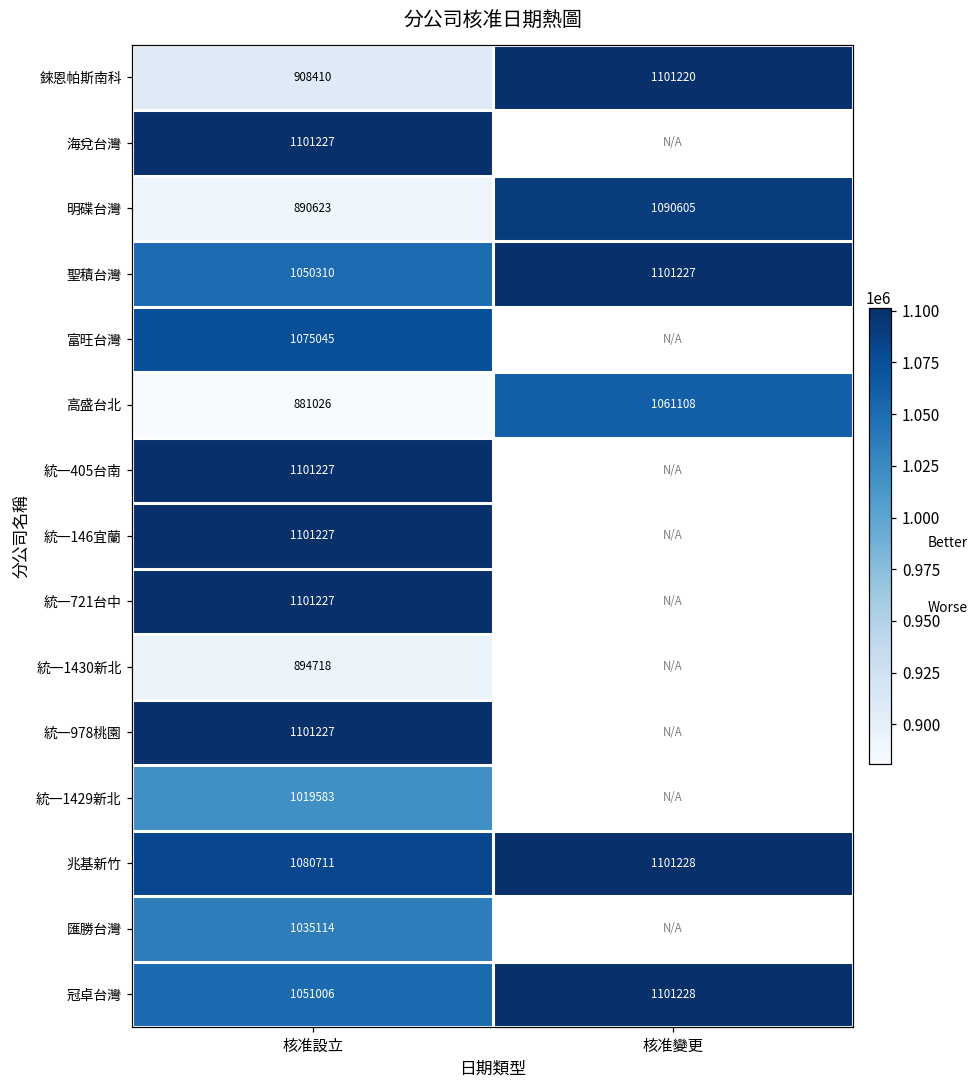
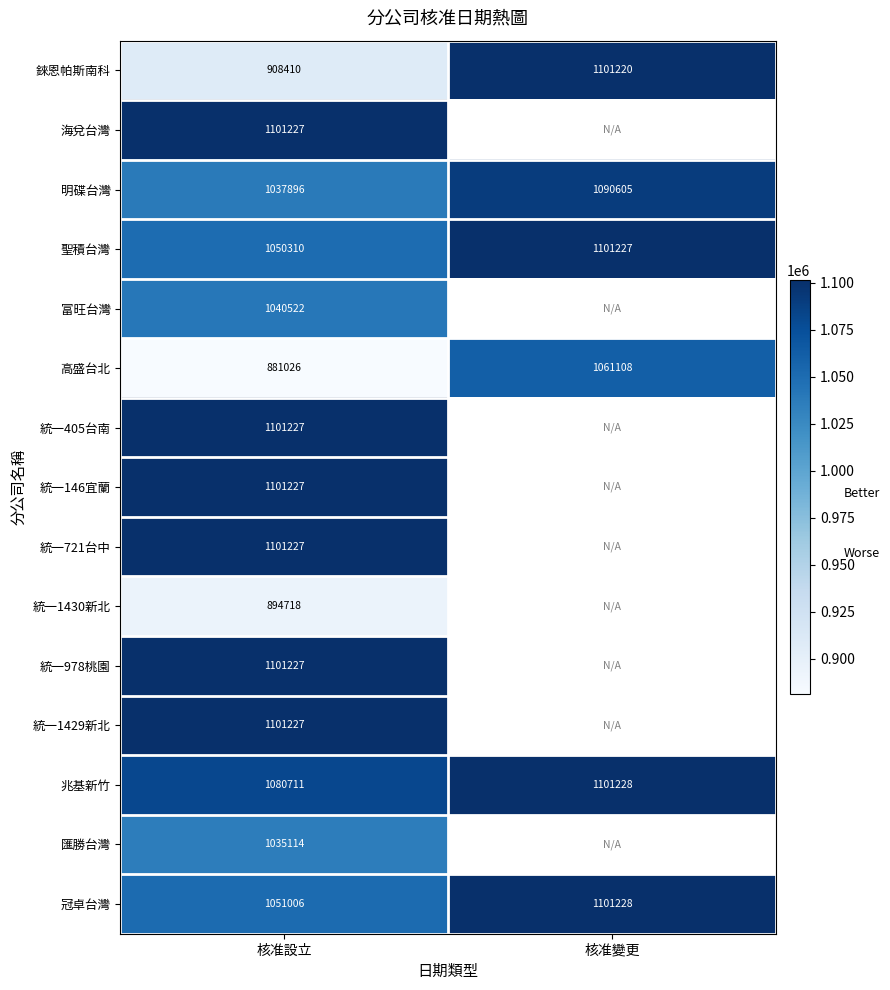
  {
    "錸恩帕斯南科": {
      "核准設立": 908410,
      "核准變更": 1101220
    },
    "海兌台灣": {
      "核准設立": 1101227
    },
    "明碟台灣": {
-     "核准設立": 890623,
+     "核准設立": 1037896,
      "核准變更": 1090605
    },
    "聖積台灣": {
      "核准設立": 1050310,
      "核准變更": 1101227
    },
    "富旺台灣": {
-     "核准設立": 1075045
+     "核准設立": 1040522
    },
    "高盛台北": {
      "核准設立": 881026,
      "核准變更": 1061108
    },
    "統一405台南": {
      "核准設立": 1101227
    },
    "統一146宜蘭": {
      "核准設立": 1101227
    },
    "統一721台中": {
      "核准設立": 1101227
    },
    "統一1430新北": {
      "核准設立": 894718
    },
    "統一978桃園": {
      "核准設立": 1101227
    },
    "統一1429新北": {
-     "核准設立": 1019583
+     "核准設立": 1101227
    },
    "兆基新竹": {
      "核准設立": 1080711,
      "核准變更": 1101228
    },
    "匯勝台灣": {
      "核准設立": 1035114
    },
    "冠卓台灣": {
      "核准設立": 1051006,
      "核准變更": 1101228
    }
  }
